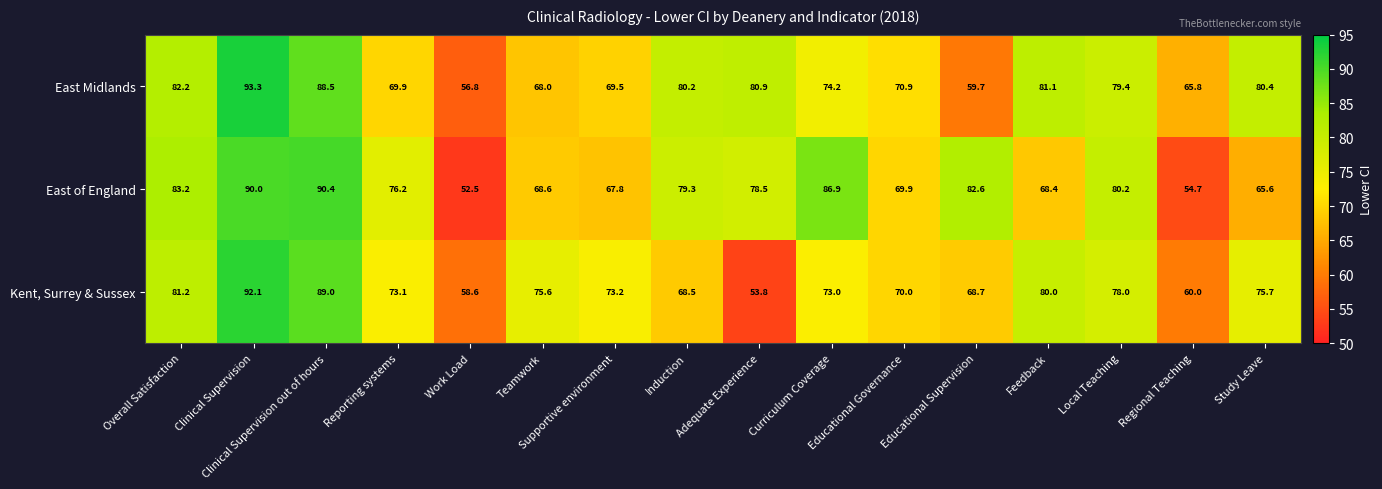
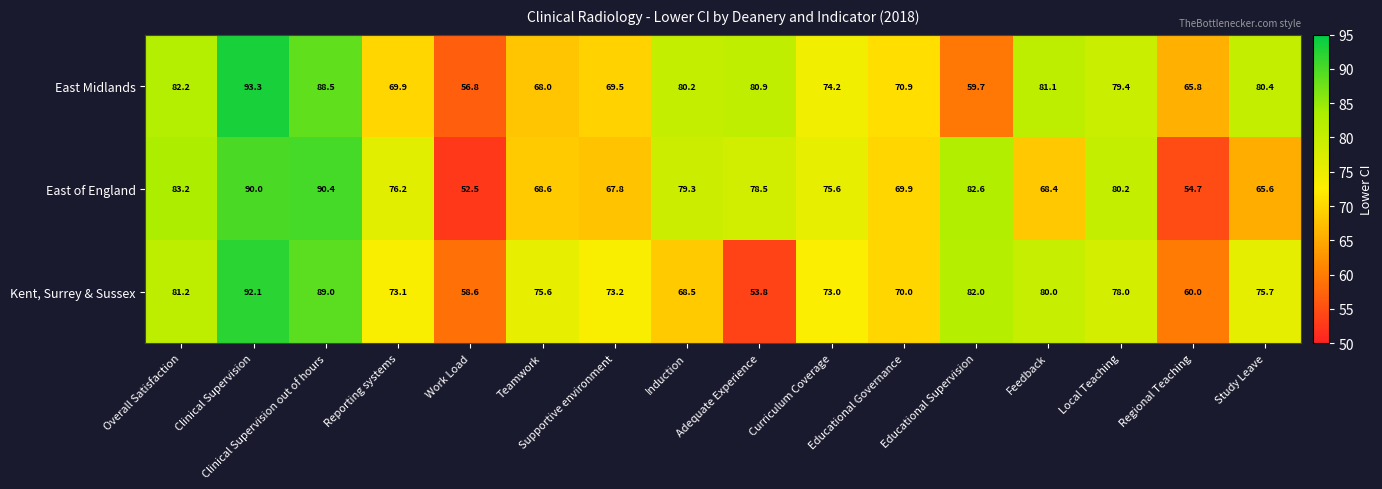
  {
    "East Midlands": {
      "Overall Satisfaction": 82.2,
      "Clinical Supervision": 93.3,
      "Clinical Supervision out of hours": 88.5,
      "Reporting systems": 69.9,
      "Work Load": 56.8,
      "Teamwork": 68.0,
      "Supportive environment": 69.5,
      "Induction": 80.2,
      "Adequate Experience": 80.9,
      "Curriculum Coverage": 74.2,
      "Educational Governance": 70.9,
      "Educational Supervision": 59.7,
      "Feedback": 81.1,
      "Local Teaching": 79.4,
      "Regional Teaching": 65.8,
      "Study Leave": 80.4
    },
    "East of England": {
      "Overall Satisfaction": 83.2,
      "Clinical Supervision": 90.0,
      "Clinical Supervision out of hours": 90.4,
      "Reporting systems": 76.2,
      "Work Load": 52.5,
      "Teamwork": 68.6,
      "Supportive environment": 67.8,
      "Induction": 79.3,
      "Adequate Experience": 78.5,
-     "Curriculum Coverage": 86.9,
+     "Curriculum Coverage": 75.6,
      "Educational Governance": 69.9,
      "Educational Supervision": 82.6,
      "Feedback": 68.4,
      "Local Teaching": 80.2,
      "Regional Teaching": 54.7,
      "Study Leave": 65.6
    },
    "Kent, Surrey & Sussex": {
      "Overall Satisfaction": 81.2,
      "Clinical Supervision": 92.1,
      "Clinical Supervision out of hours": 89.0,
      "Reporting systems": 73.1,
      "Work Load": 58.6,
      "Teamwork": 75.6,
      "Supportive environment": 73.2,
      "Induction": 68.5,
      "Adequate Experience": 53.8,
      "Curriculum Coverage": 73.0,
      "Educational Governance": 70.0,
-     "Educational Supervision": 68.7,
+     "Educational Supervision": 82.0,
      "Feedback": 80.0,
      "Local Teaching": 78.0,
      "Regional Teaching": 60.0,
      "Study Leave": 75.7
    }
  }
